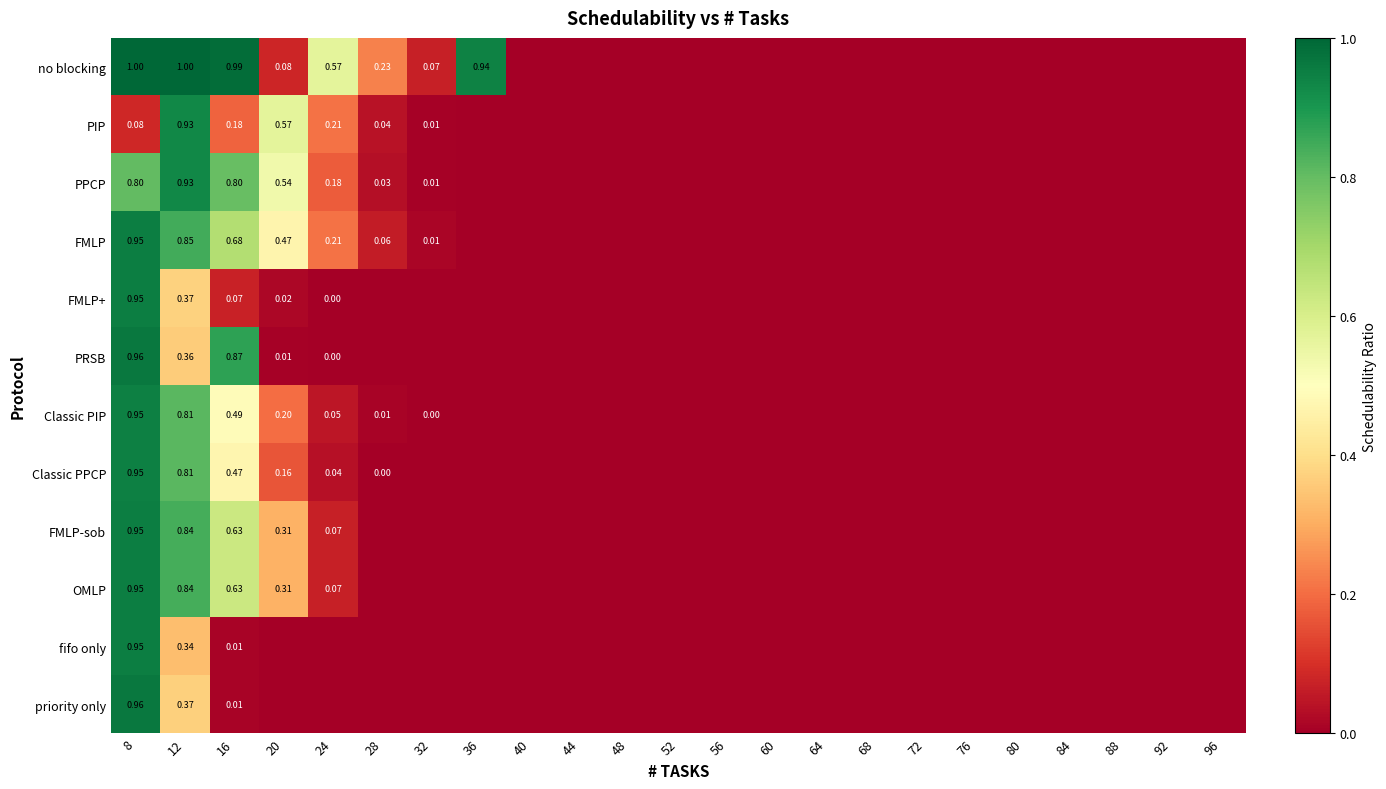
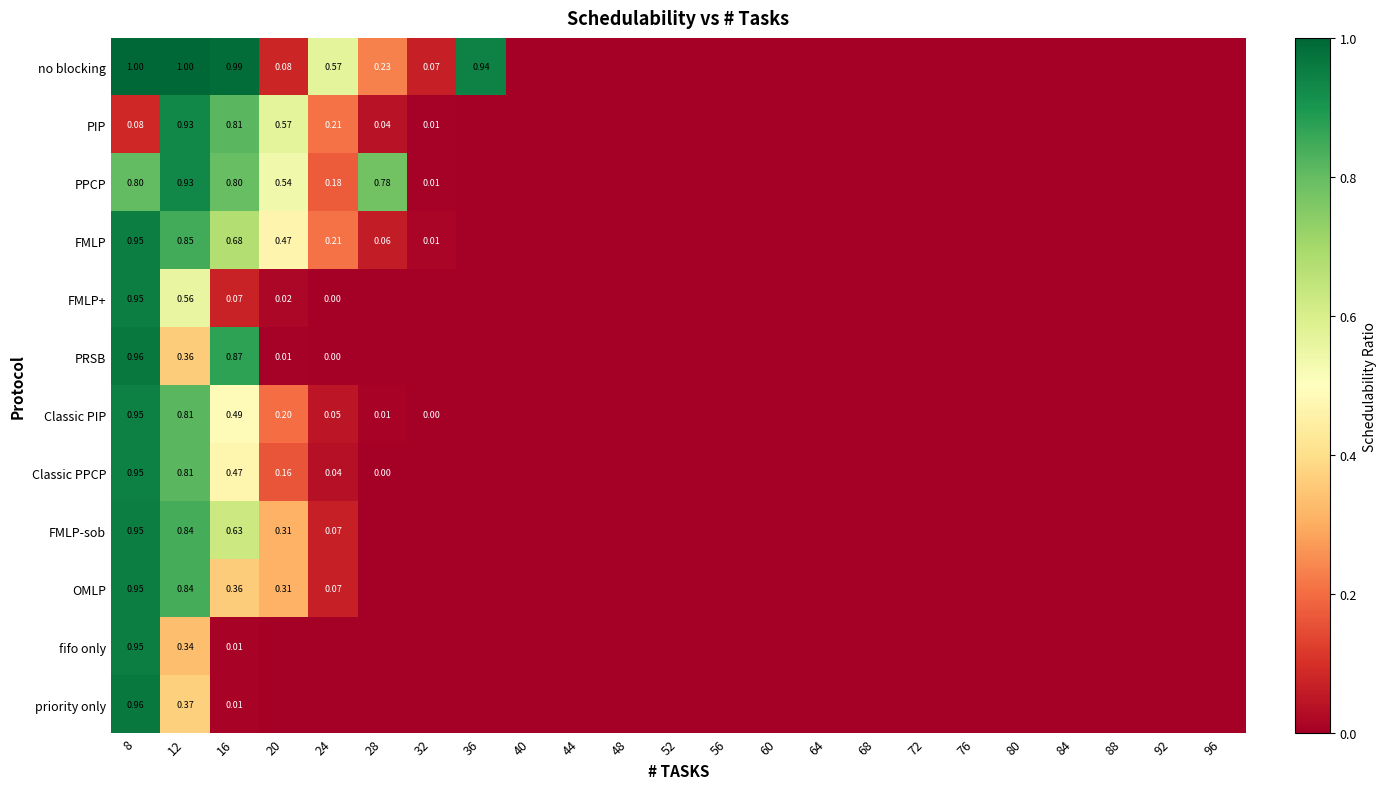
  {
    "no blocking": {
      "8": 1.00,
      "12": 1.00,
      "16": 0.99,
      "20": 0.08,
      "24": 0.57,
      "28": 0.23,
      "32": 0.07,
      "36": 0.94
    },
    "PIP": {
      "8": 0.08,
      "12": 0.93,
-     "16": 0.18,
+     "16": 0.81,
      "20": 0.57,
      "24": 0.21,
      "28": 0.04,
      "32": 0.01
    },
    "PPCP": {
      "8": 0.80,
      "12": 0.93,
      "16": 0.80,
      "20": 0.54,
      "24": 0.18,
-     "28": 0.03,
+     "28": 0.78,
      "32": 0.01
    },
    "FMLP": {
      "8": 0.95,
      "12": 0.85,
      "16": 0.68,
      "20": 0.47,
      "24": 0.21,
      "28": 0.06,
      "32": 0.01
    },
    "FMLP+": {
      "8": 0.95,
-     "12": 0.37,
+     "12": 0.56,
      "16": 0.07,
      "20": 0.02,
      "24": 0.00
    },
    "PRSB": {
      "8": 0.96,
      "12": 0.36,
      "16": 0.87,
      "20": 0.01,
      "24": 0.00
    },
    "Classic PIP": {
      "8": 0.95,
      "12": 0.81,
      "16": 0.49,
      "20": 0.20,
      "24": 0.05,
      "28": 0.01,
      "32": 0.00
    },
    "Classic PPCP": {
      "8": 0.95,
      "12": 0.81,
      "16": 0.47,
      "20": 0.16,
      "24": 0.04,
      "28": 0.00
    },
    "FMLP-sob": {
      "8": 0.95,
      "12": 0.84,
      "16": 0.63,
      "20": 0.31,
      "24": 0.07
    },
    "OMLP": {
      "8": 0.95,
      "12": 0.84,
-     "16": 0.63,
+     "16": 0.36,
      "20": 0.31,
      "24": 0.07
    },
    "fifo only": {
      "8": 0.95,
      "12": 0.34,
      "16": 0.01
    },
    "priority only": {
      "8": 0.96,
      "12": 0.37,
      "16": 0.01
    }
  }
